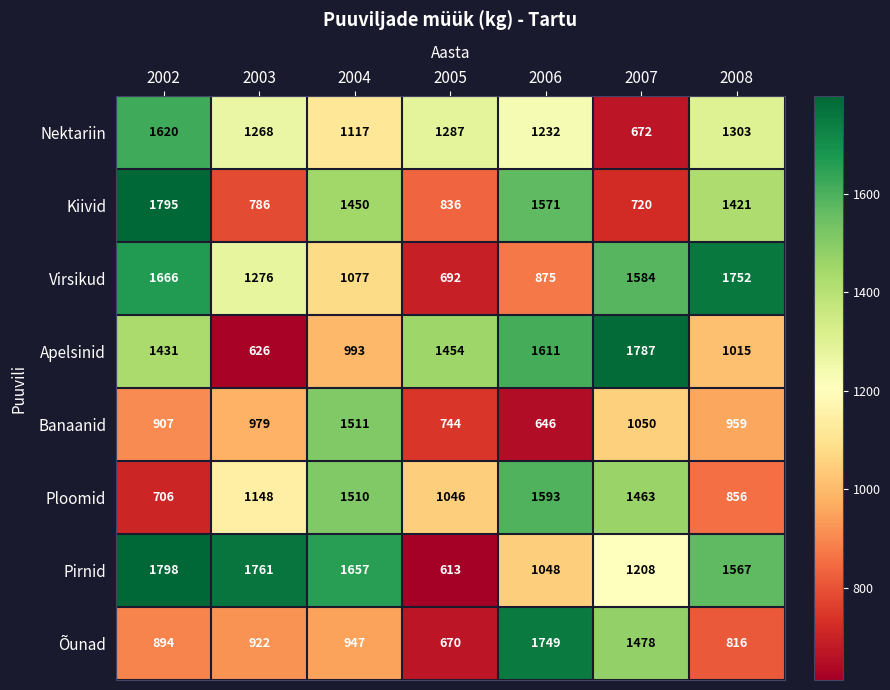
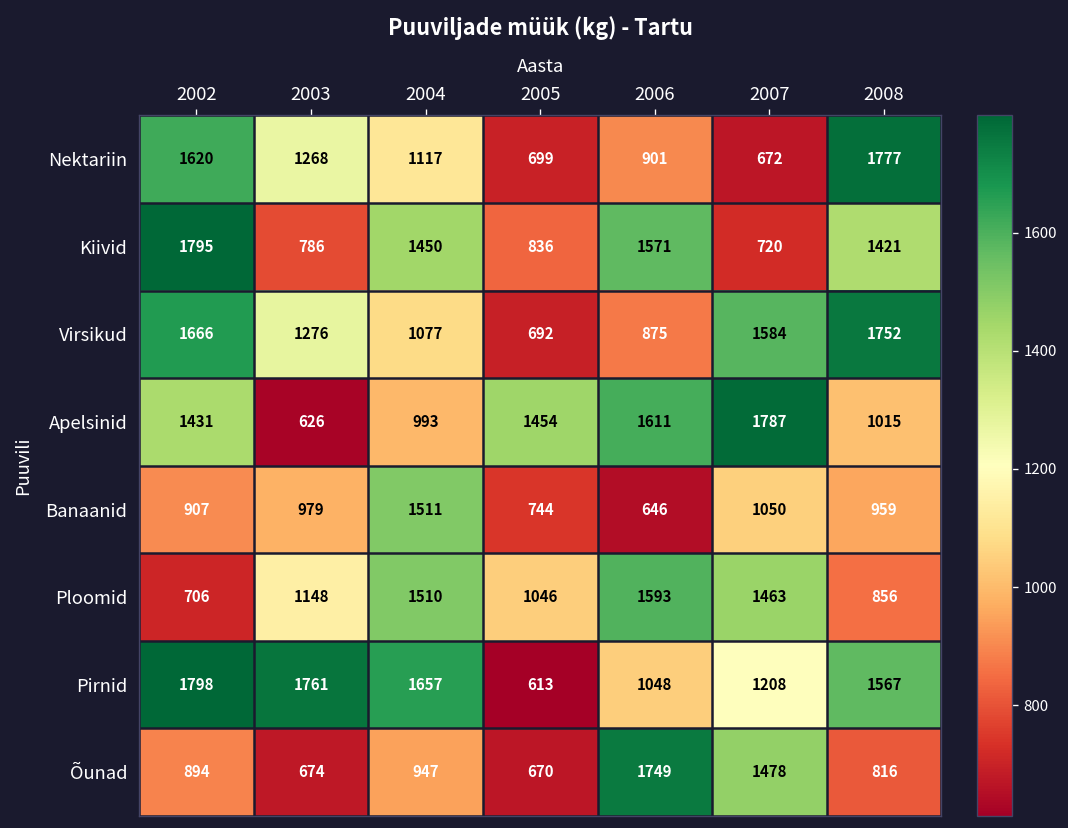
  {
    "Nektariin": {
      "2002": 1620,
      "2003": 1268,
      "2004": 1117,
-     "2005": 1287,
-     "2006": 1232,
+     "2005": 699,
+     "2006": 901,
      "2007": 672,
-     "2008": 1303
+     "2008": 1777
    },
    "Kiivid": {
      "2002": 1795,
      "2003": 786,
      "2004": 1450,
      "2005": 836,
      "2006": 1571,
      "2007": 720,
      "2008": 1421
    },
    "Virsikud": {
      "2002": 1666,
      "2003": 1276,
      "2004": 1077,
      "2005": 692,
      "2006": 875,
      "2007": 1584,
      "2008": 1752
    },
    "Apelsinid": {
      "2002": 1431,
      "2003": 626,
      "2004": 993,
      "2005": 1454,
      "2006": 1611,
      "2007": 1787,
      "2008": 1015
    },
    "Banaanid": {
      "2002": 907,
      "2003": 979,
      "2004": 1511,
      "2005": 744,
      "2006": 646,
      "2007": 1050,
      "2008": 959
    },
    "Ploomid": {
      "2002": 706,
      "2003": 1148,
      "2004": 1510,
      "2005": 1046,
      "2006": 1593,
      "2007": 1463,
      "2008": 856
    },
    "Pirnid": {
      "2002": 1798,
      "2003": 1761,
      "2004": 1657,
      "2005": 613,
      "2006": 1048,
      "2007": 1208,
      "2008": 1567
    },
    "Õunad": {
      "2002": 894,
-     "2003": 922,
+     "2003": 674,
      "2004": 947,
      "2005": 670,
      "2006": 1749,
      "2007": 1478,
      "2008": 816
    }
  }
